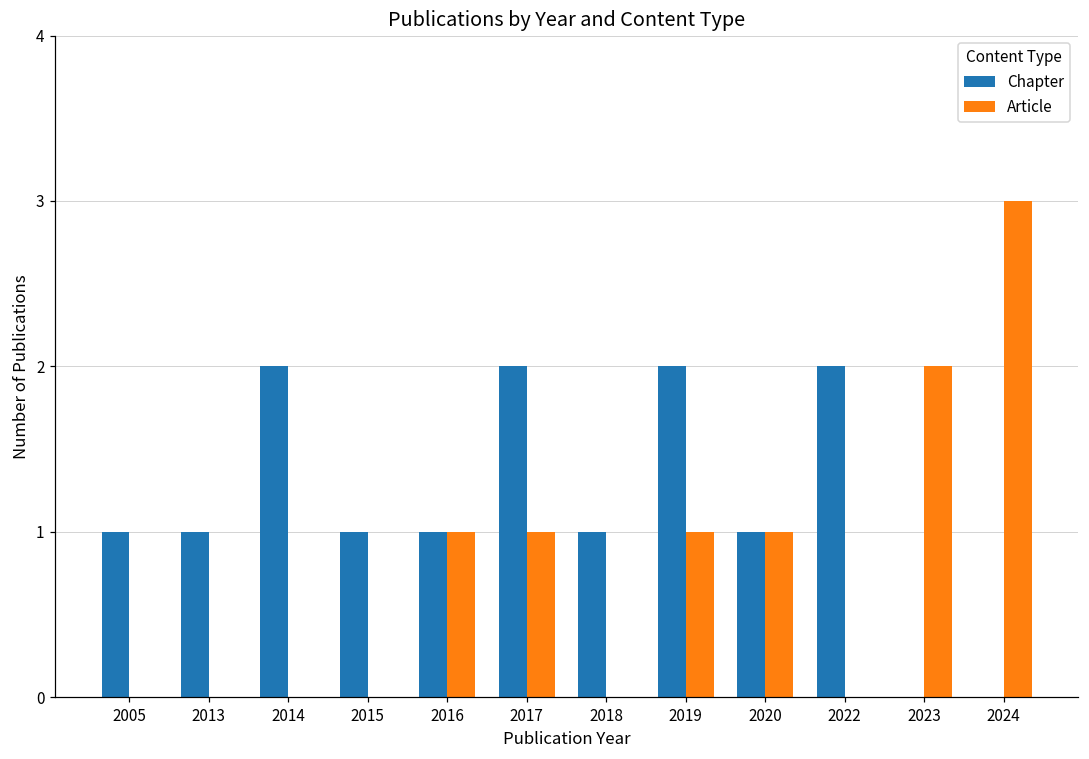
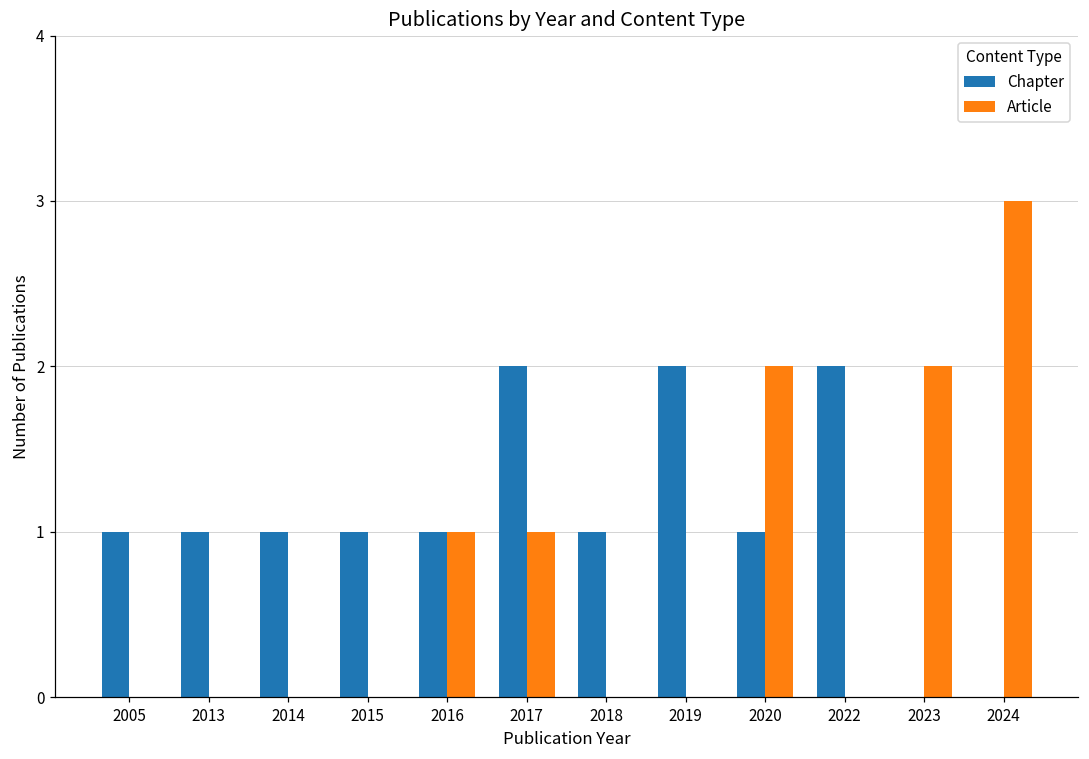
  {
    "Chapter": {
      "2005": 1,
      "2013": 1,
-     "2014": 2,
+     "2014": 1,
      "2015": 1,
      "2016": 1,
      "2017": 2,
      "2018": 1,
      "2019": 2,
      "2020": 1,
      "2022": 2,
      "2023": 0,
      "2024": 0
    },
    "Article": {
      "2005": 0,
      "2013": 0,
      "2014": 0,
      "2015": 0,
      "2016": 1,
      "2017": 1,
      "2018": 0,
-     "2019": 1,
-     "2020": 1,
+     "2019": 0,
+     "2020": 2,
      "2022": 0,
      "2023": 2,
      "2024": 3
    }
  }
